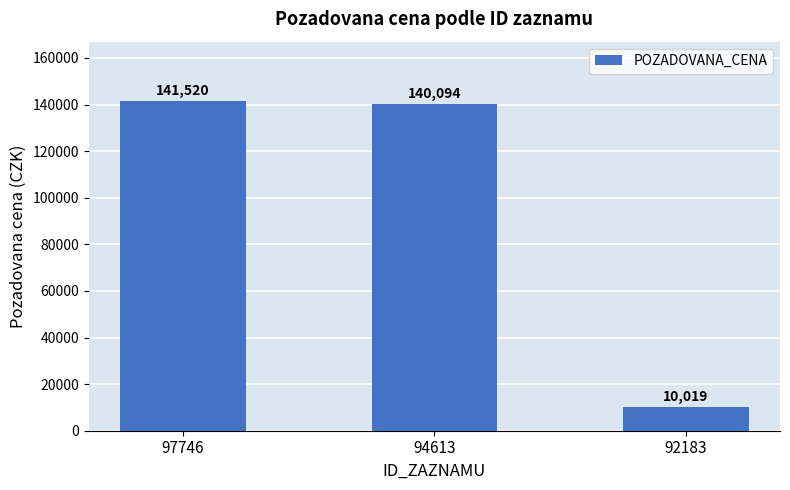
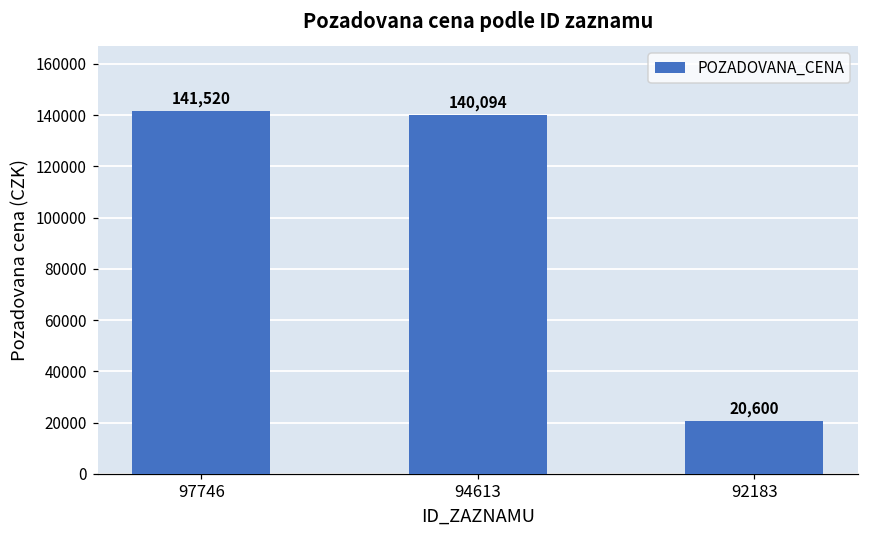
  {
    "97746": "141,520",
    "94613": "140,094",
-   "92183": "10,019"
+   "92183": "20,600"
  }
